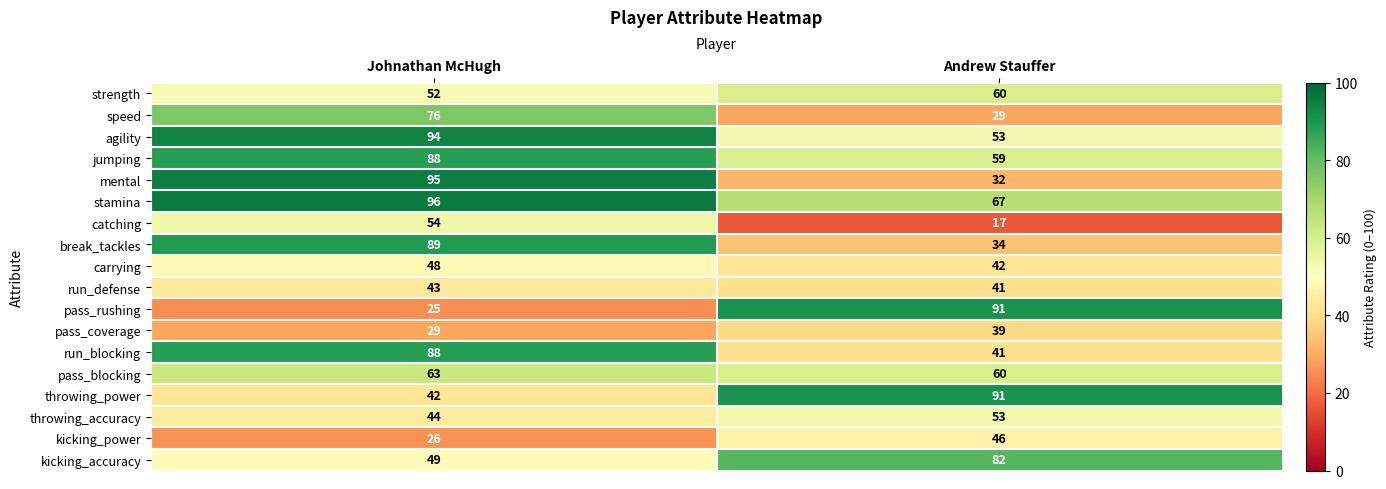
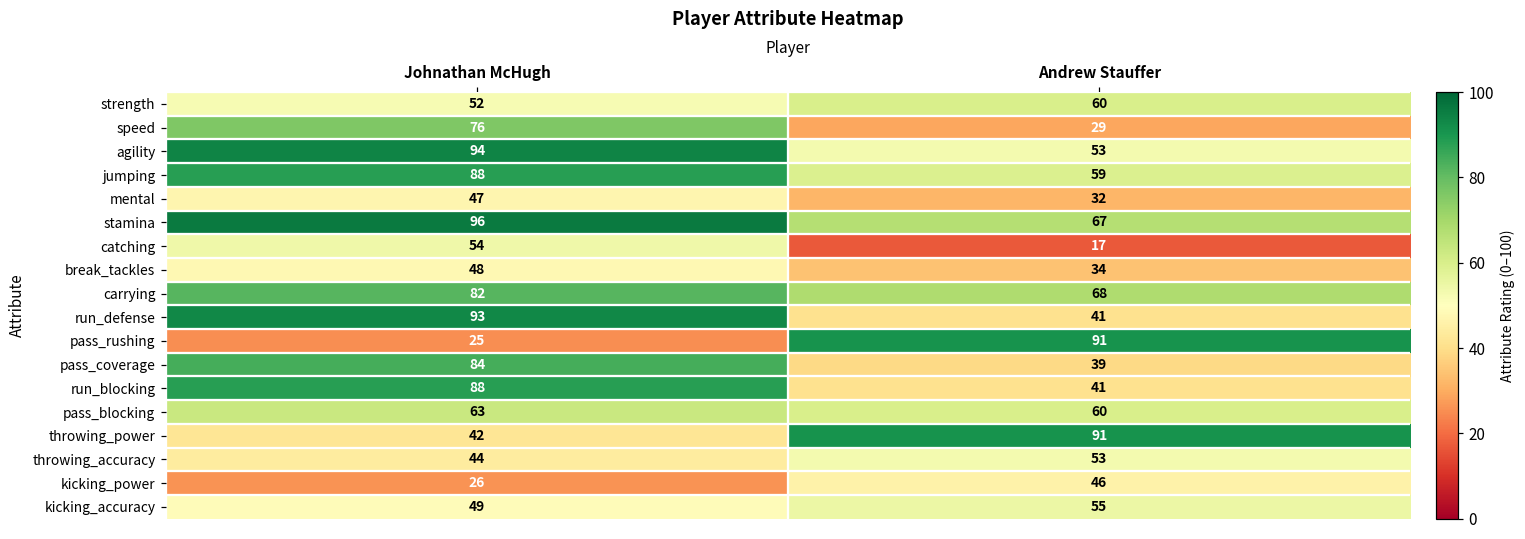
  {
    "strength": {
      "Johnathan McHugh": 52,
      "Andrew Stauffer": 60
    },
    "speed": {
      "Johnathan McHugh": 76,
      "Andrew Stauffer": 29
    },
    "agility": {
      "Johnathan McHugh": 94,
      "Andrew Stauffer": 53
    },
    "jumping": {
      "Johnathan McHugh": 88,
      "Andrew Stauffer": 59
    },
    "mental": {
-     "Johnathan McHugh": 95,
+     "Johnathan McHugh": 47,
      "Andrew Stauffer": 32
    },
    "stamina": {
      "Johnathan McHugh": 96,
      "Andrew Stauffer": 67
    },
    "catching": {
      "Johnathan McHugh": 54,
      "Andrew Stauffer": 17
    },
    "break_tackles": {
-     "Johnathan McHugh": 89,
+     "Johnathan McHugh": 48,
      "Andrew Stauffer": 34
    },
    "carrying": {
-     "Johnathan McHugh": 48,
-     "Andrew Stauffer": 42
+     "Johnathan McHugh": 82,
+     "Andrew Stauffer": 68
    },
    "run_defense": {
-     "Johnathan McHugh": 43,
+     "Johnathan McHugh": 93,
      "Andrew Stauffer": 41
    },
    "pass_rushing": {
      "Johnathan McHugh": 25,
      "Andrew Stauffer": 91
    },
    "pass_coverage": {
-     "Johnathan McHugh": 29,
+     "Johnathan McHugh": 84,
      "Andrew Stauffer": 39
    },
    "run_blocking": {
      "Johnathan McHugh": 88,
      "Andrew Stauffer": 41
    },
    "pass_blocking": {
      "Johnathan McHugh": 63,
      "Andrew Stauffer": 60
    },
    "throwing_power": {
      "Johnathan McHugh": 42,
      "Andrew Stauffer": 91
    },
    "throwing_accuracy": {
      "Johnathan McHugh": 44,
      "Andrew Stauffer": 53
    },
    "kicking_power": {
      "Johnathan McHugh": 26,
      "Andrew Stauffer": 46
    },
    "kicking_accuracy": {
      "Johnathan McHugh": 49,
-     "Andrew Stauffer": 82
+     "Andrew Stauffer": 55
    }
  }
